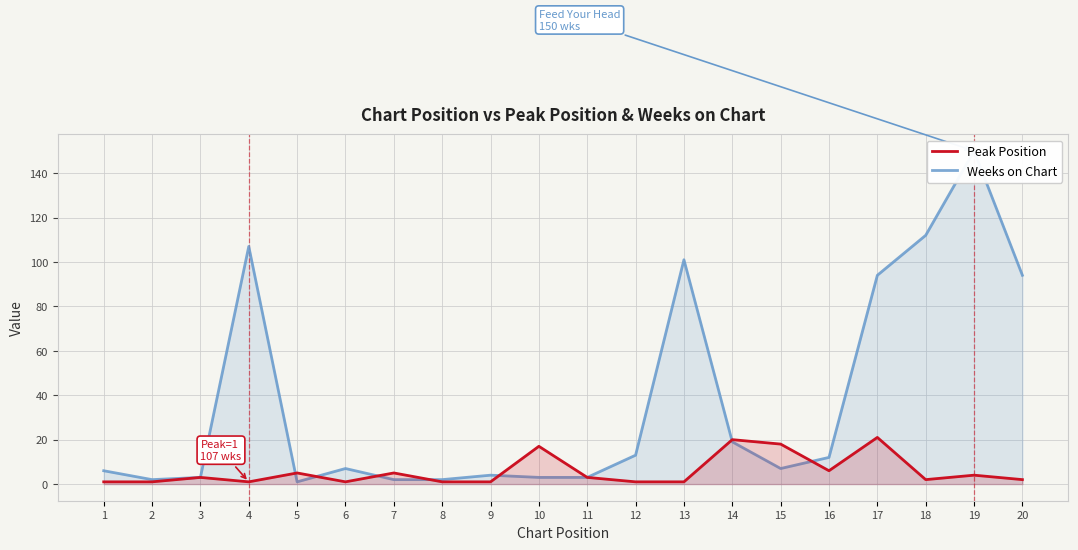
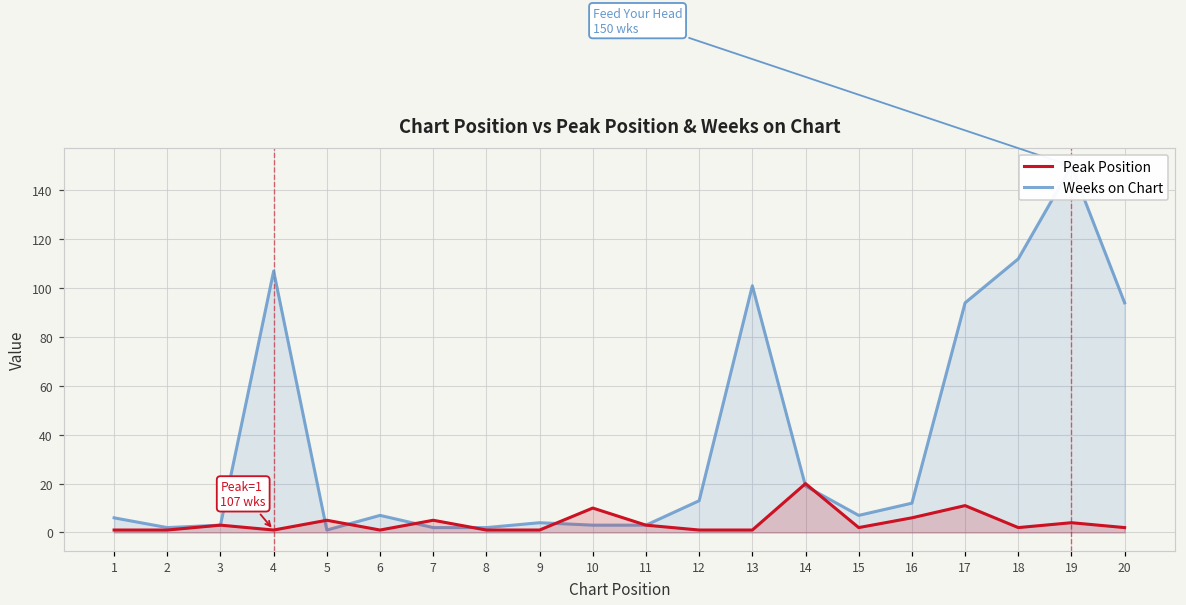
  {
    "Peak Position": {
      "1": 1,
      "5": 5,
      "6": 1,
      "7": 5,
      "9": 1,
-     "10": 17,
+     "10": 10,
      "12": 1,
      "13": 1,
-     "15": 18,
+     "15": 2,
      "16": 6,
-     "17": 21,
+     "17": 11,
      "18": 2,
      "19": 4,
      "20": 2
    },
    "Weeks on Chart": {
      "1": 6,
      "4": 107,
      "5": 1,
      "6": 7,
      "7": 2,
      "9": 4,
      "10": 3,
      "12": 13,
      "13": 101,
      "15": 7,
      "16": 12,
      "17": 94,
      "18": 112,
      "20": 94
    }
  }
